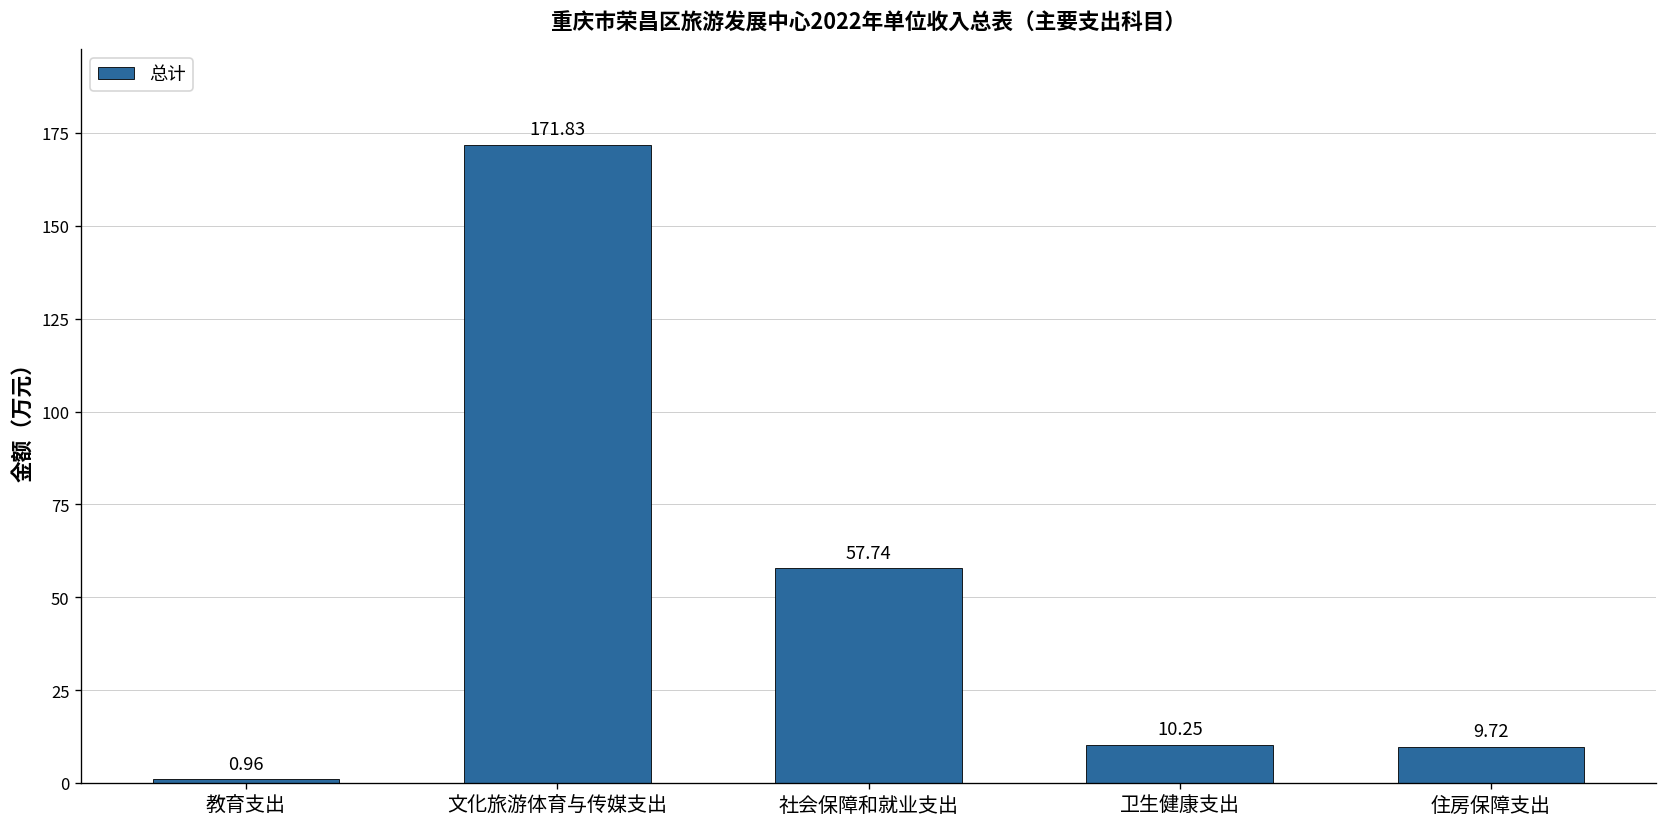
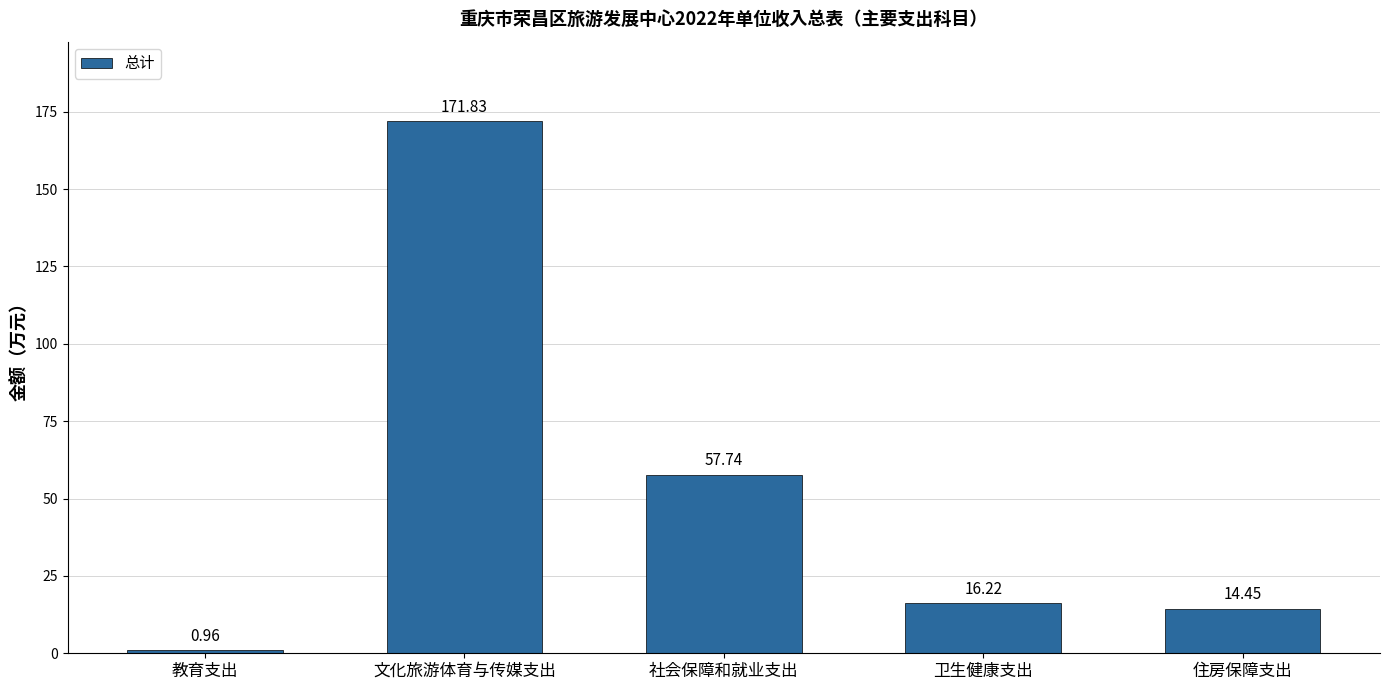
  {
    "教育支出": 0.96,
    "文化旅游体育与传媒支出": 171.83,
    "社会保障和就业支出": 57.74,
-   "卫生健康支出": 10.25,
-   "住房保障支出": 9.72
+   "卫生健康支出": 16.22,
+   "住房保障支出": 14.45
  }
